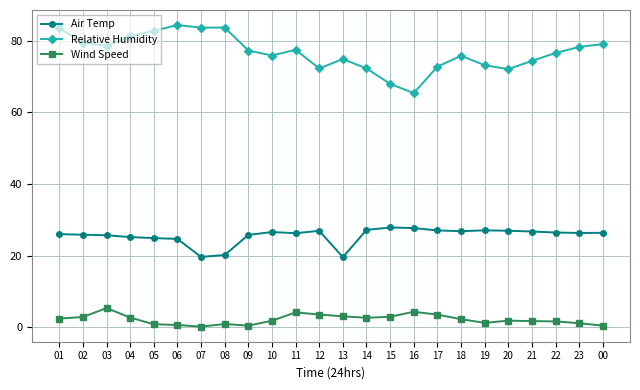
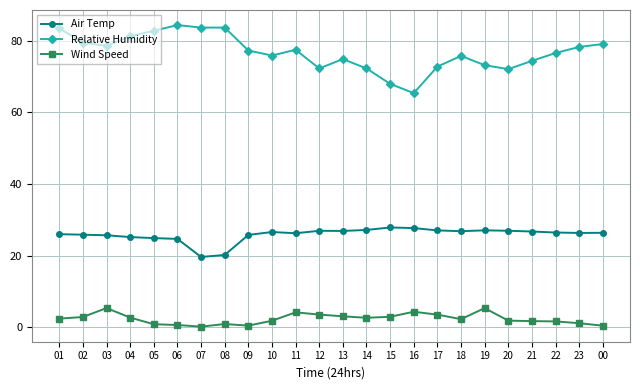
  {
    "Air Temp": {
      "01": 26,
      "02": 26,
      "03": 26,
      "04": 25,
      "05": 25,
      "06": 25,
      "07": 20,
      "08": 20,
      "09": 26,
      "10": 27,
      "11": 26,
      "12": 27,
-     "13": 20,
+     "13": 27,
      "14": 27,
      "15": 28,
      "16": 28,
      "17": 27,
      "18": 27,
      "19": 27,
      "20": 27,
      "21": 27,
      "22": 26,
      "23": 26,
      "00": 26
    },
    "Relative Humidity": {
      "06": 84,
      "07": 84,
      "08": 84,
      "09": 77,
      "10": 76,
      "11": 78,
      "12": 72,
      "13": 75,
      "14": 72,
      "15": 68,
      "16": 65,
      "17": 73,
      "18": 76,
      "19": 73,
      "20": 72,
      "21": 74,
      "22": 77,
      "23": 78,
      "00": 79
    },
    "Wind Speed": {
      "01": 2,
      "02": 3,
      "03": 5,
      "04": 3,
      "05": 1,
      "06": 1,
      "07": 0,
      "08": 1,
      "09": 0,
      "10": 2,
      "11": 4,
      "12": 4,
      "13": 3,
      "14": 3,
      "15": 3,
      "16": 4,
      "17": 4,
      "18": 2,
-     "19": 1,
+     "19": 5,
      "20": 2,
      "21": 2,
      "22": 2,
      "23": 1,
      "00": 0
    }
  }
